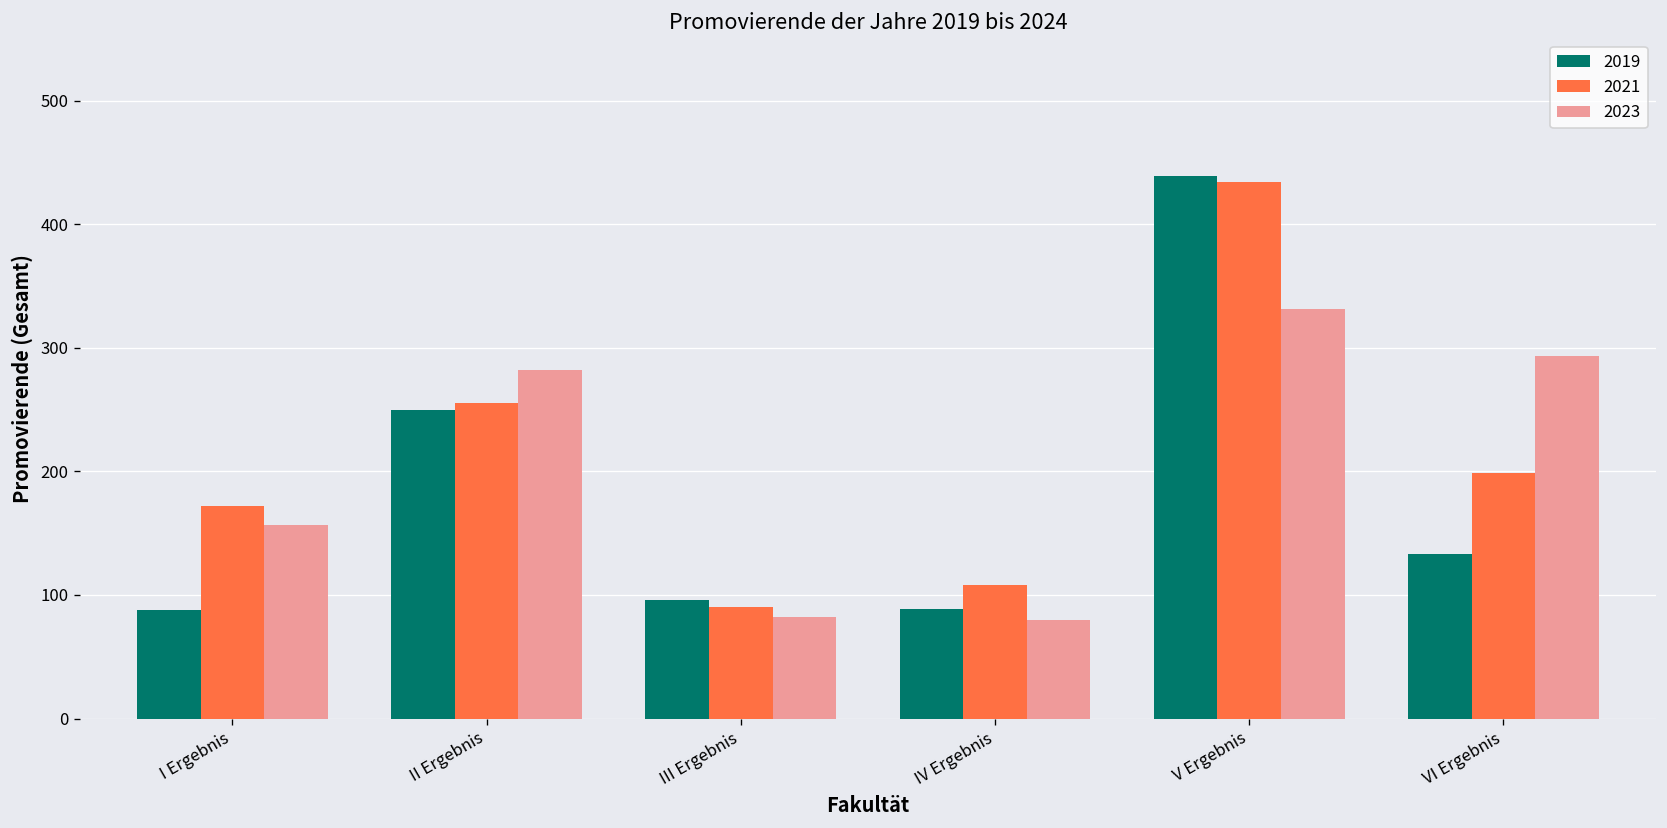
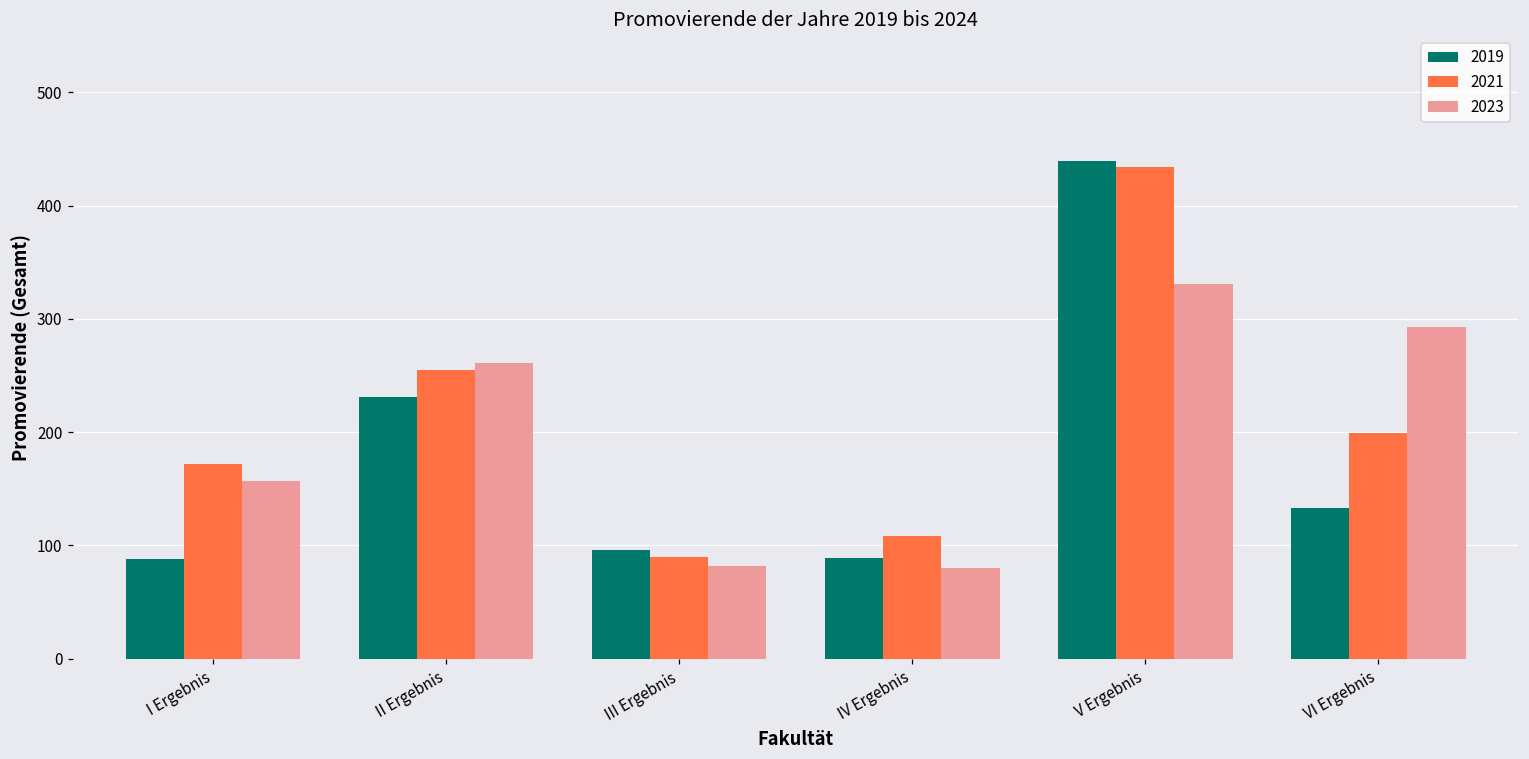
  {
    "2019": {
      "I Ergebnis": 88,
-     "II Ergebnis": 250,
+     "II Ergebnis": 231,
      "III Ergebnis": 96,
      "IV Ergebnis": 89,
      "V Ergebnis": 439,
      "VI Ergebnis": 133
    },
    "2021": {
      "I Ergebnis": 172,
      "II Ergebnis": 255,
      "III Ergebnis": 90,
      "IV Ergebnis": 108,
      "V Ergebnis": 434,
      "VI Ergebnis": 199
    },
    "2023": {
      "I Ergebnis": 157,
-     "II Ergebnis": 282,
+     "II Ergebnis": 261,
      "III Ergebnis": 82,
      "IV Ergebnis": 80,
      "V Ergebnis": 331,
      "VI Ergebnis": 293
    }
  }
